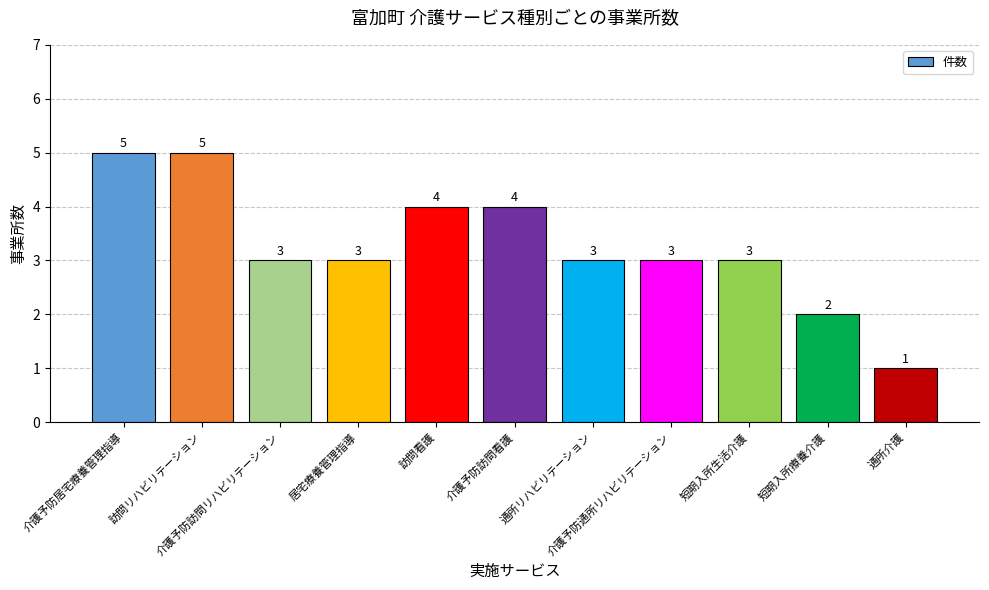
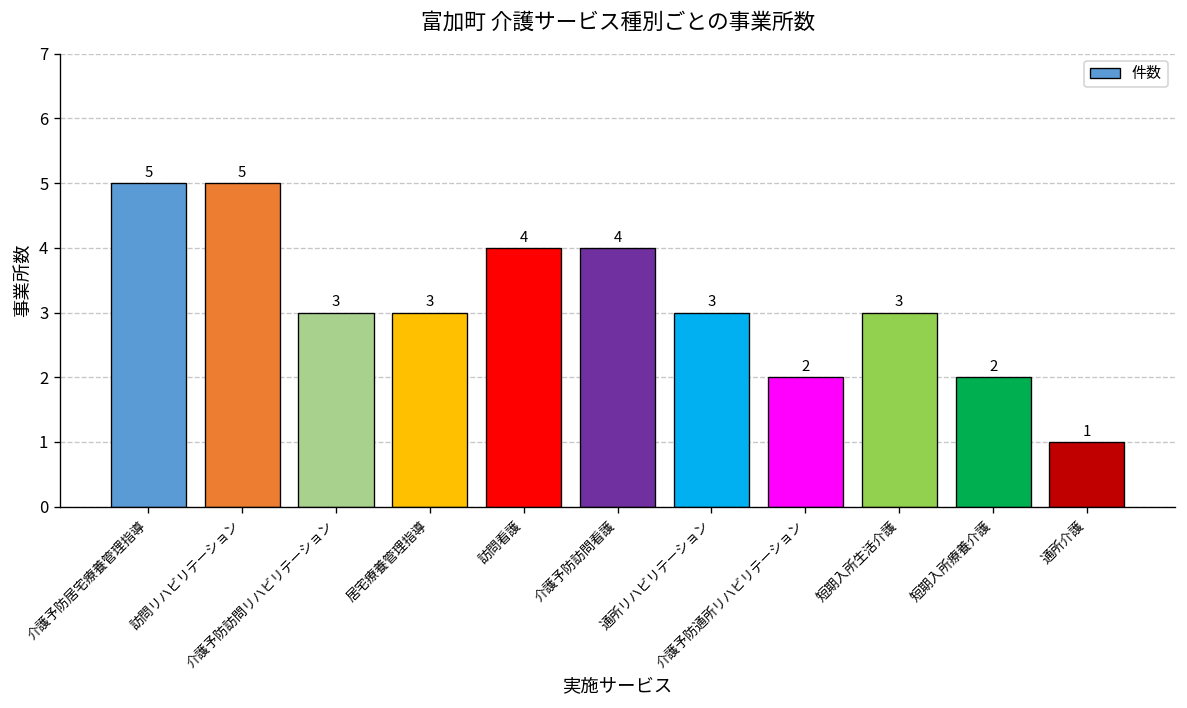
  {
    "介護予防居宅療養管理指導": 5,
    "訪問リハビリテーション": 5,
    "介護予防訪問リハビリテーション": 3,
    "居宅療養管理指導": 3,
    "訪問看護": 4,
    "介護予防訪問看護": 4,
    "通所リハビリテーション": 3,
-   "介護予防通所リハビリテーション": 3,
+   "介護予防通所リハビリテーション": 2,
    "短期入所生活介護": 3,
    "短期入所療養介護": 2,
    "通所介護": 1
  }
